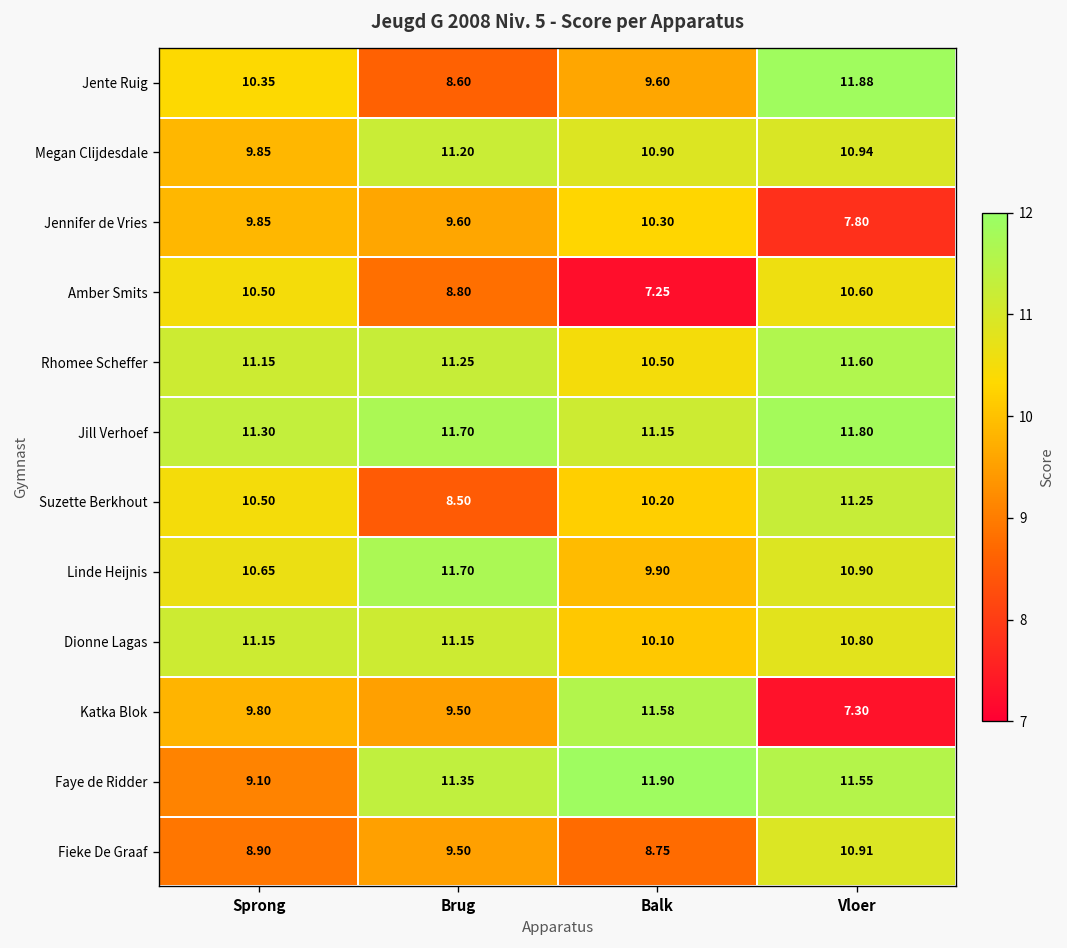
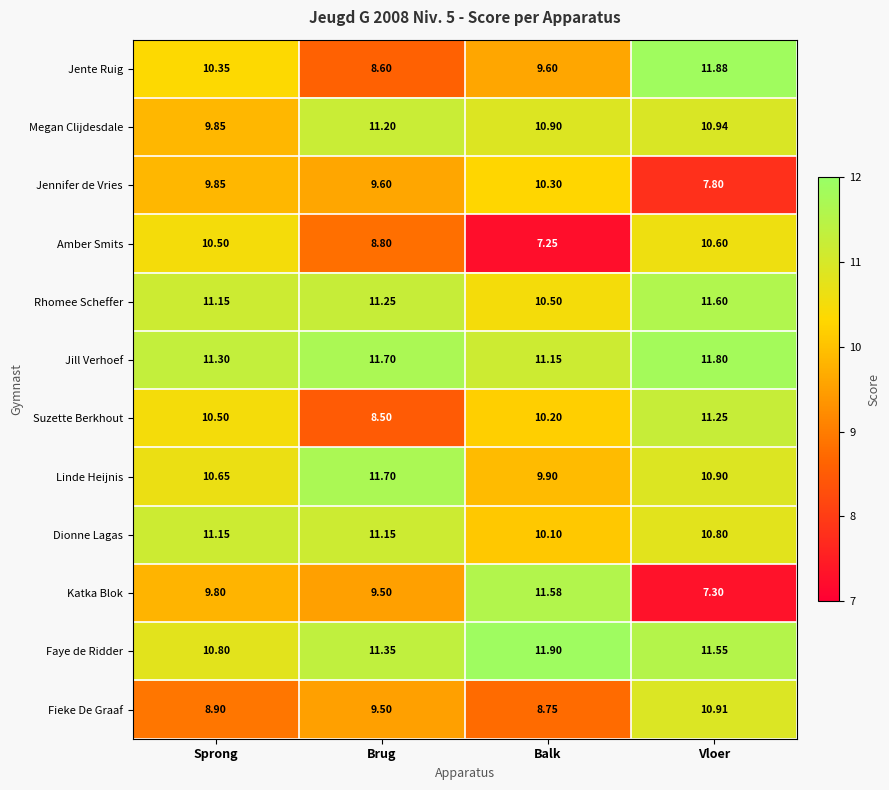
  {
    "Jente Ruig": {
      "Sprong": 10.35,
      "Brug": 8.60,
      "Balk": 9.60,
      "Vloer": 11.88
    },
    "Megan Clijdesdale": {
      "Sprong": 9.85,
      "Brug": 11.20,
      "Balk": 10.90,
      "Vloer": 10.94
    },
    "Jennifer de Vries": {
      "Sprong": 9.85,
      "Brug": 9.60,
      "Balk": 10.30,
      "Vloer": 7.80
    },
    "Amber Smits": {
      "Sprong": 10.50,
      "Brug": 8.80,
      "Balk": 7.25,
      "Vloer": 10.60
    },
    "Rhomee Scheffer": {
      "Sprong": 11.15,
      "Brug": 11.25,
      "Balk": 10.50,
      "Vloer": 11.60
    },
    "Jill Verhoef": {
      "Sprong": 11.30,
      "Brug": 11.70,
      "Balk": 11.15,
      "Vloer": 11.80
    },
    "Suzette Berkhout": {
      "Sprong": 10.50,
      "Brug": 8.50,
      "Balk": 10.20,
      "Vloer": 11.25
    },
    "Linde Heijnis": {
      "Sprong": 10.65,
      "Brug": 11.70,
      "Balk": 9.90,
      "Vloer": 10.90
    },
    "Dionne Lagas": {
      "Sprong": 11.15,
      "Brug": 11.15,
      "Balk": 10.10,
      "Vloer": 10.80
    },
    "Katka Blok": {
      "Sprong": 9.80,
      "Brug": 9.50,
      "Balk": 11.58,
      "Vloer": 7.30
    },
    "Faye de Ridder": {
-     "Sprong": 9.10,
+     "Sprong": 10.80,
      "Brug": 11.35,
      "Balk": 11.90,
      "Vloer": 11.55
    },
    "Fieke De Graaf": {
      "Sprong": 8.90,
      "Brug": 9.50,
      "Balk": 8.75,
      "Vloer": 10.91
    }
  }
